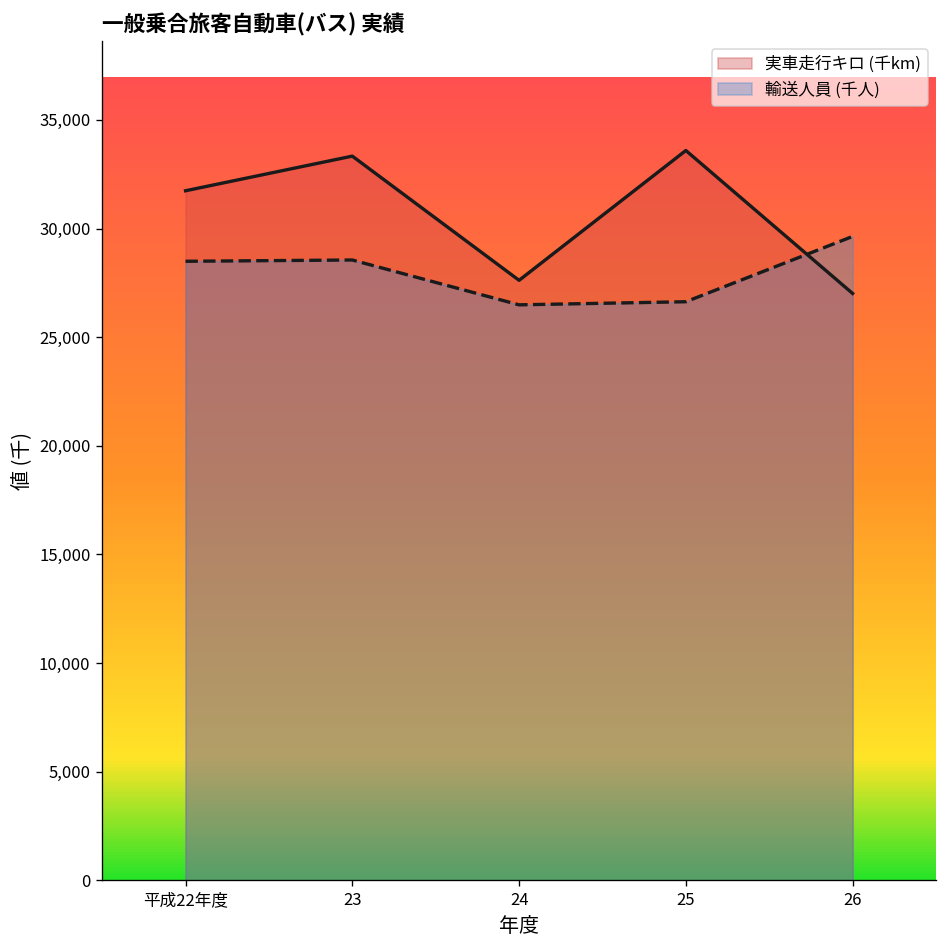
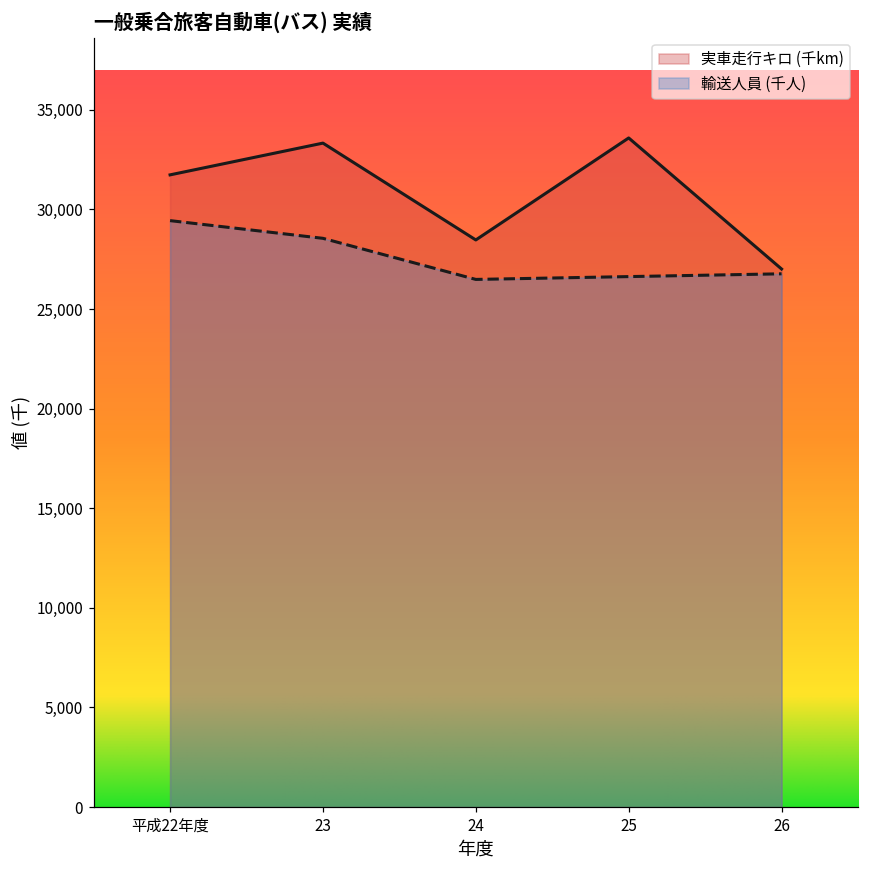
  {
    "実車走行キロ (千km)": {
      "平成22年度": "31,700",
      "23": "33,300",
-     "24": "27,600",
+     "24": "28,500",
      "25": "33,600",
      "26": "27,000"
    },
    "輸送人員 (千人)": {
-     "平成22年度": "28,500",
+     "平成22年度": "29,400",
      "23": "28,600",
      "24": "26,500",
      "25": "26,600",
-     "26": "29,600"
+     "26": "26,800"
    }
  }
